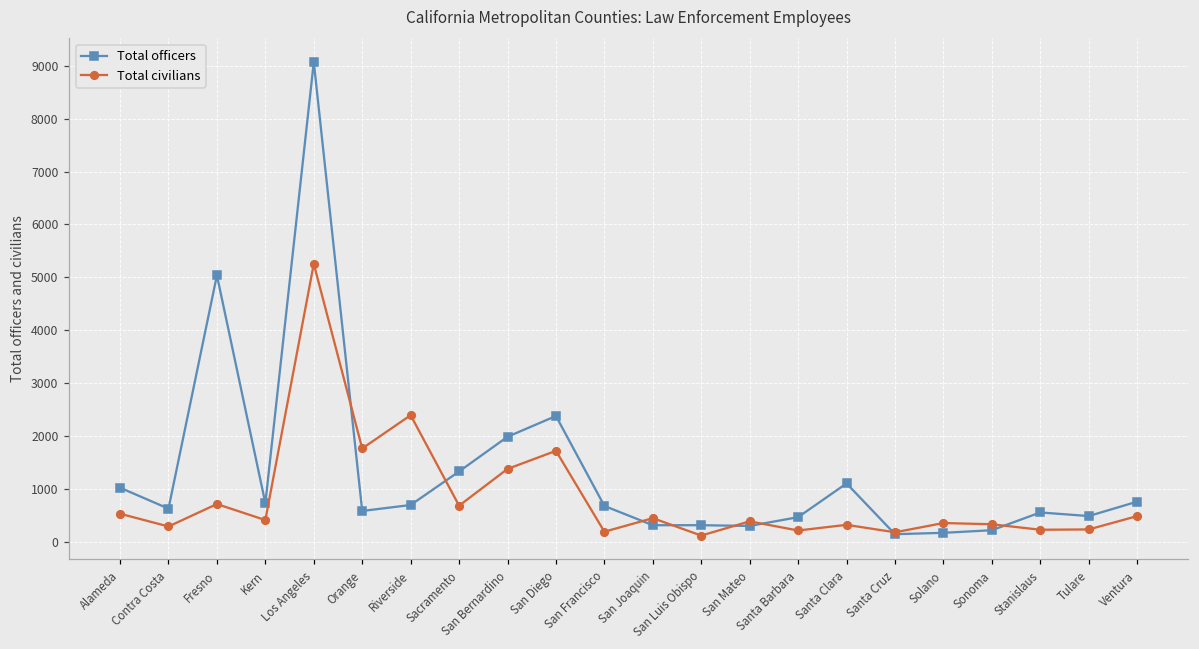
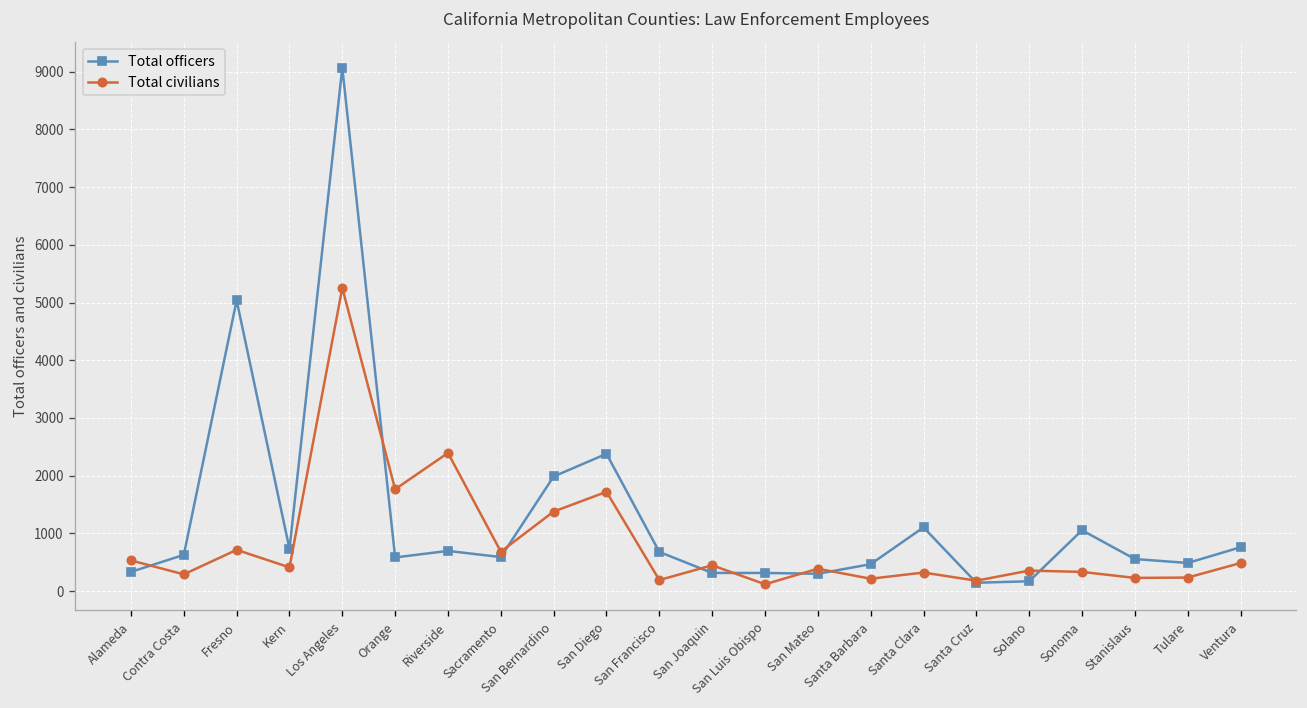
  {
    "Total officers": {
-     "Alameda": 1000,
+     "Alameda": 300,
      "Contra Costa": 600,
      "Fresno": 5000,
      "Kern": 700,
      "Los Angeles": 9100,
      "Orange": 600,
      "Riverside": 700,
-     "Sacramento": 1300,
+     "Sacramento": 600,
      "San Bernardino": 2000,
      "San Diego": 2400,
      "San Francisco": 700,
      "San Joaquin": 300,
      "San Luis Obispo": 300,
      "San Mateo": 300,
      "Santa Barbara": 500,
      "Santa Clara": 1100,
      "Solano": 200,
-     "Sonoma": 200,
+     "Sonoma": 1100,
      "Stanislaus": 600,
      "Tulare": 500,
      "Ventura": 800
    },
    "Total civilians": {
      "Alameda": 500,
      "Contra Costa": 300,
      "Fresno": 700,
      "Kern": 400,
      "Los Angeles": 5300,
      "Orange": 1800,
      "Riverside": 2400,
      "Sacramento": 700,
      "San Bernardino": 1400,
      "San Diego": 1700,
      "San Francisco": 200,
      "San Joaquin": 400,
      "San Luis Obispo": 100,
      "San Mateo": 400,
      "Santa Barbara": 200,
      "Santa Clara": 300,
      "Solano": 400,
      "Sonoma": 300,
      "Stanislaus": 200,
      "Tulare": 200,
      "Ventura": 500
    }
  }
